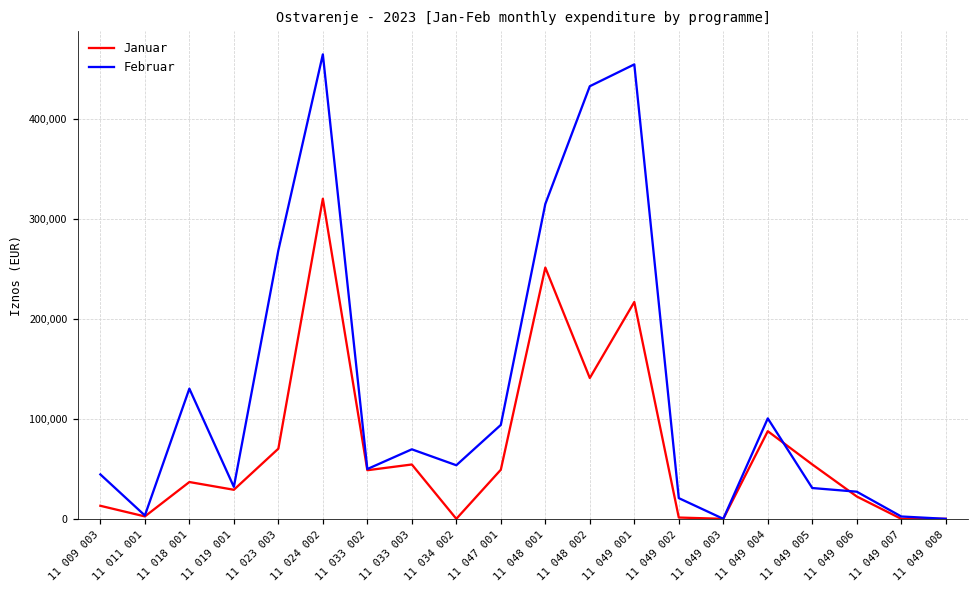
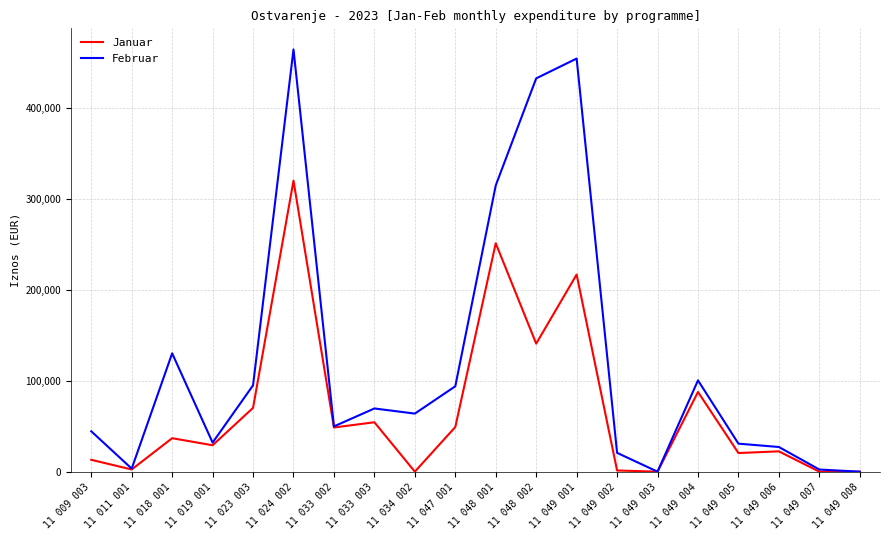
  {
    "Januar": {
      "11 009 003": "10,000",
      "11 018 001": "40,000",
      "11 019 001": "30,000",
      "11 023 003": "70,000",
      "11 024 002": "320,000",
      "11 033 003": "50,000",
      "11 034 002": "0",
      "11 047 001": "50,000",
      "11 048 001": "250,000",
      "11 048 002": "140,000",
      "11 049 001": "220,000",
      "11 049 002": "0",
      "11 049 004": "90,000",
-     "11 049 005": "50,000",
+     "11 049 005": "20,000",
      "11 049 006": "20,000"
    },
    "Februar": {
      "11 009 003": "40,000",
      "11 018 001": "130,000",
      "11 019 001": "30,000",
-     "11 023 003": "270,000",
+     "11 023 003": "100,000",
      "11 024 002": "460,000",
      "11 033 003": "70,000",
-     "11 034 002": "50,000",
+     "11 034 002": "60,000",
      "11 047 001": "90,000",
      "11 048 001": "310,000",
      "11 048 002": "430,000",
      "11 049 001": "450,000",
      "11 049 002": "20,000",
      "11 049 004": "100,000",
      "11 049 005": "30,000",
      "11 049 006": "30,000"
    }
  }
